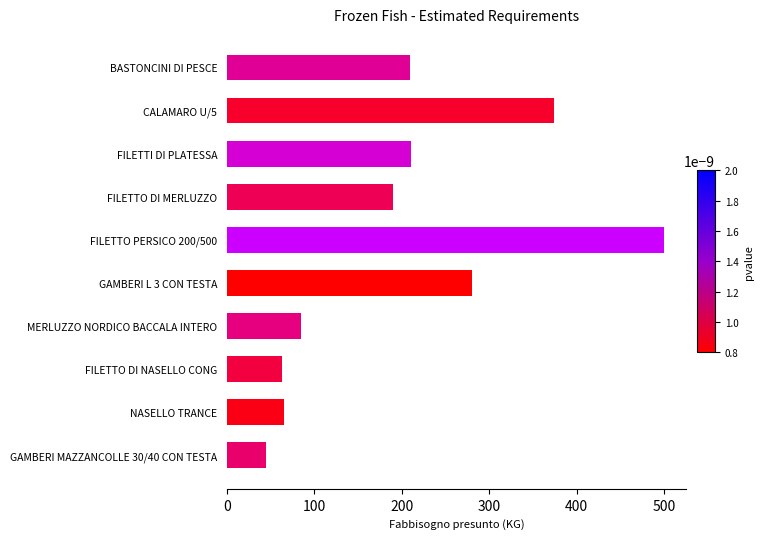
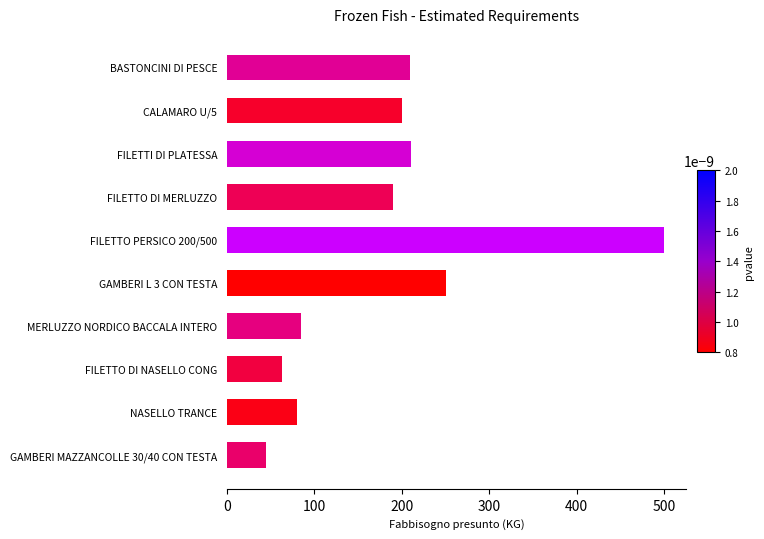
  {
    "BASTONCINI DI PESCE": 210,
-   "CALAMARO U/5": 370,
+   "CALAMARO U/5": 200,
    "FILETTI DI PLATESSA": 210,
    "FILETTO DI MERLUZZO": 190,
    "FILETTO PERSICO 200/500": 500,
-   "GAMBERI L 3 CON TESTA": 280,
+   "GAMBERI L 3 CON TESTA": 250,
    "MERLUZZO NORDICO BACCALA INTERO": 90,
    "FILETTO DI NASELLO CONG": 60,
-   "NASELLO TRANCE": 70,
+   "NASELLO TRANCE": 80,
    "GAMBERI MAZZANCOLLE 30/40 CON TESTA": 50
  }
